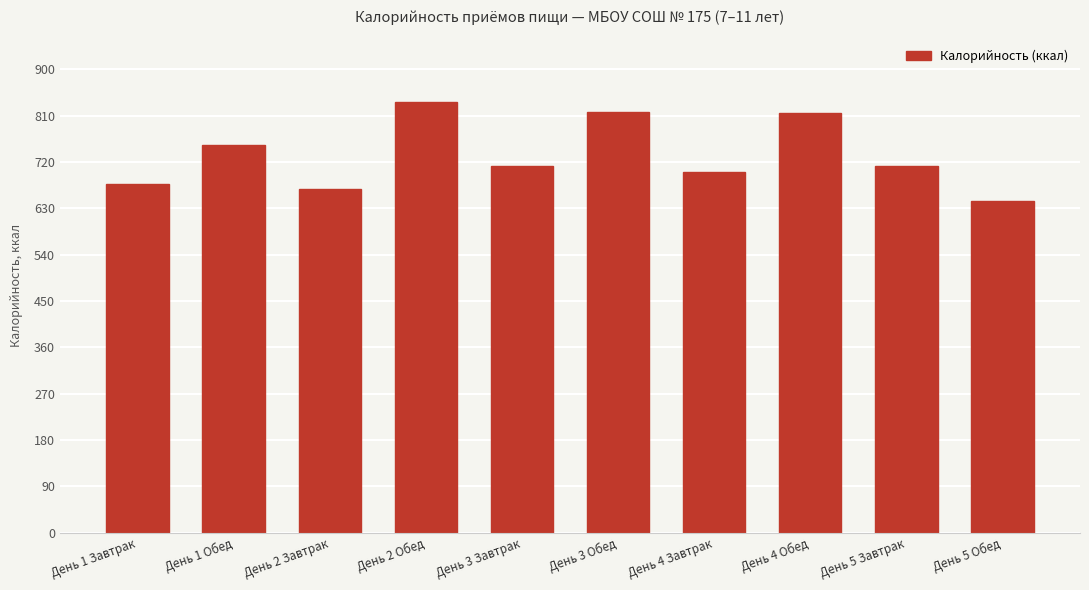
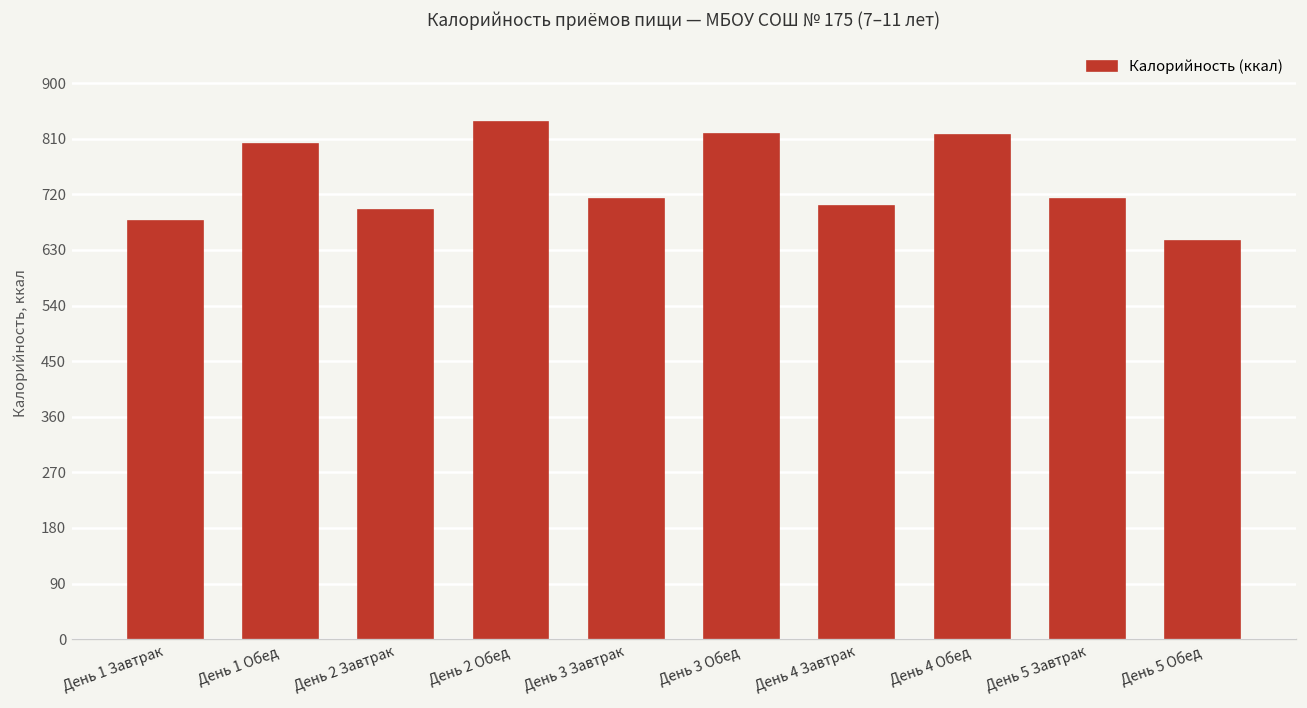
  {
    "День 1 Завтрак": 680,
-   "День 1 Обед": 750,
-   "День 2 Завтрак": 670,
+   "День 1 Обед": 800,
+   "День 2 Завтрак": 690,
    "День 2 Обед": 840,
    "День 3 Завтрак": 710,
    "День 3 Обед": 820,
    "День 4 Завтрак": 700,
    "День 4 Обед": 820,
    "День 5 Завтрак": 710,
    "День 5 Обед": 650
  }
